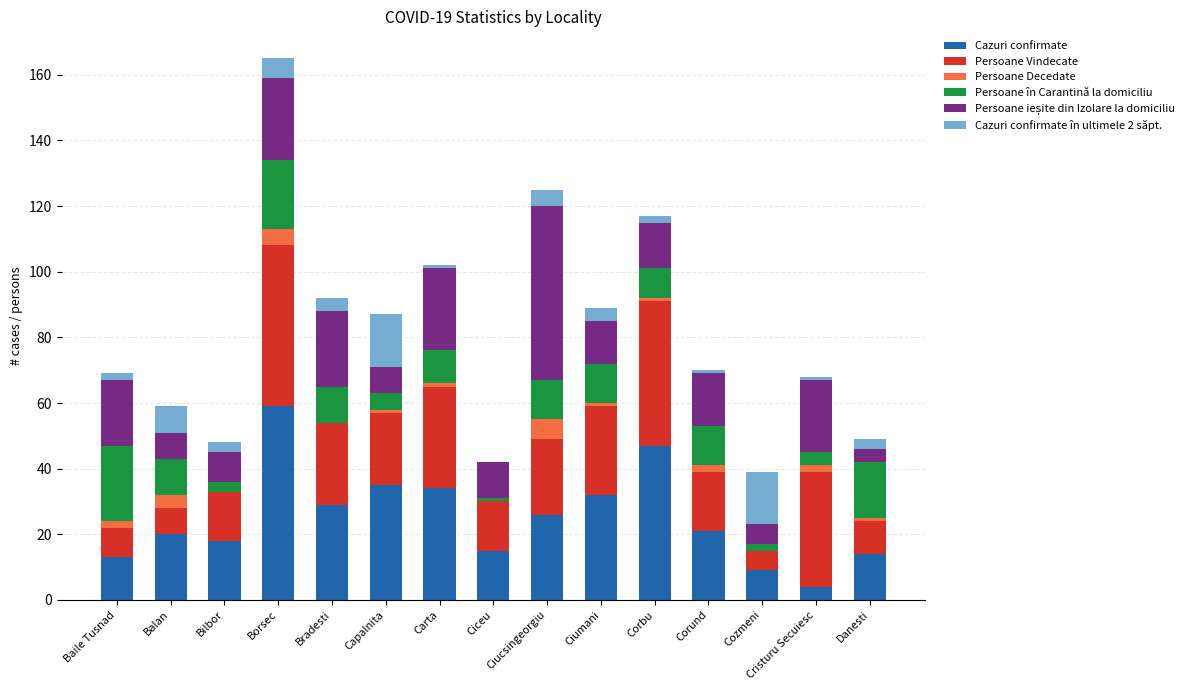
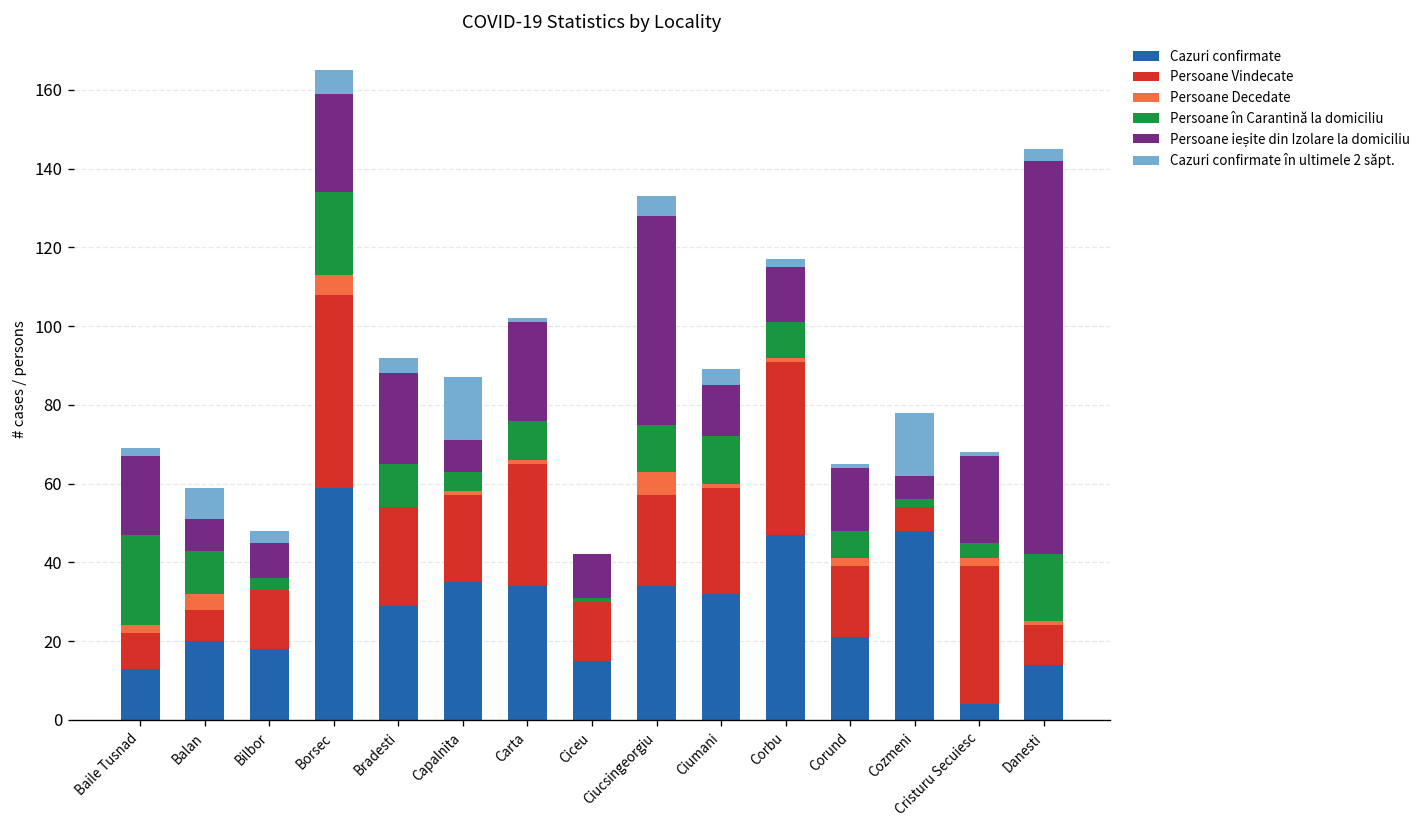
  {
    "Cazuri confirmate": {
      "Baile Tusnad": 13,
      "Balan": 20,
      "Bilbor": 18,
      "Borsec": 59,
      "Bradesti": 29,
      "Capalnita": 35,
      "Carta": 34,
      "Ciceu": 15,
-     "Ciucsingeorgiu": 26,
+     "Ciucsingeorgiu": 34,
      "Ciumani": 32,
      "Corbu": 47,
      "Corund": 21,
-     "Cozmeni": 9,
+     "Cozmeni": 48,
      "Cristuru Secuiesc": 4,
      "Danesti": 14
    },
    "Persoane Vindecate": {
      "Baile Tusnad": 9,
      "Balan": 8,
      "Bilbor": 15,
      "Borsec": 49,
      "Bradesti": 25,
      "Capalnita": 22,
      "Carta": 31,
      "Ciceu": 15,
      "Ciucsingeorgiu": 23,
      "Ciumani": 27,
      "Corbu": 44,
      "Corund": 18,
      "Cozmeni": 6,
      "Cristuru Secuiesc": 35,
      "Danesti": 10
    },
    "Persoane Decedate": {
      "Baile Tusnad": 2,
      "Balan": 4,
      "Bilbor": 0,
      "Borsec": 5,
      "Bradesti": 0,
      "Capalnita": 1,
      "Carta": 1,
      "Ciceu": 0,
      "Ciucsingeorgiu": 6,
      "Ciumani": 1,
      "Corbu": 1,
      "Corund": 2,
      "Cozmeni": 0,
      "Cristuru Secuiesc": 2,
      "Danesti": 1
    },
    "Persoane în Carantină la domiciliu": {
      "Baile Tusnad": 23,
      "Balan": 11,
      "Bilbor": 3,
      "Borsec": 21,
      "Bradesti": 11,
      "Capalnita": 5,
      "Carta": 10,
      "Ciceu": 1,
      "Ciucsingeorgiu": 12,
      "Ciumani": 12,
      "Corbu": 9,
-     "Corund": 12,
+     "Corund": 7,
      "Cozmeni": 2,
      "Cristuru Secuiesc": 4,
      "Danesti": 17
    },
    "Persoane ieșite din Izolare la domiciliu": {
      "Baile Tusnad": 20,
      "Balan": 8,
      "Bilbor": 9,
      "Borsec": 25,
      "Bradesti": 23,
      "Capalnita": 8,
      "Carta": 25,
      "Ciceu": 11,
      "Ciucsingeorgiu": 53,
      "Ciumani": 13,
      "Corbu": 14,
      "Corund": 16,
      "Cozmeni": 6,
      "Cristuru Secuiesc": 22,
-     "Danesti": 4
+     "Danesti": 100
    },
    "Cazuri confirmate în ultimele 2 săpt.": {
      "Baile Tusnad": 2,
      "Balan": 8,
      "Bilbor": 3,
      "Borsec": 6,
      "Bradesti": 4,
      "Capalnita": 16,
      "Carta": 1,
      "Ciceu": 0,
      "Ciucsingeorgiu": 5,
      "Ciumani": 4,
      "Corbu": 2,
      "Corund": 1,
      "Cozmeni": 16,
      "Cristuru Secuiesc": 1,
      "Danesti": 3
    }
  }
